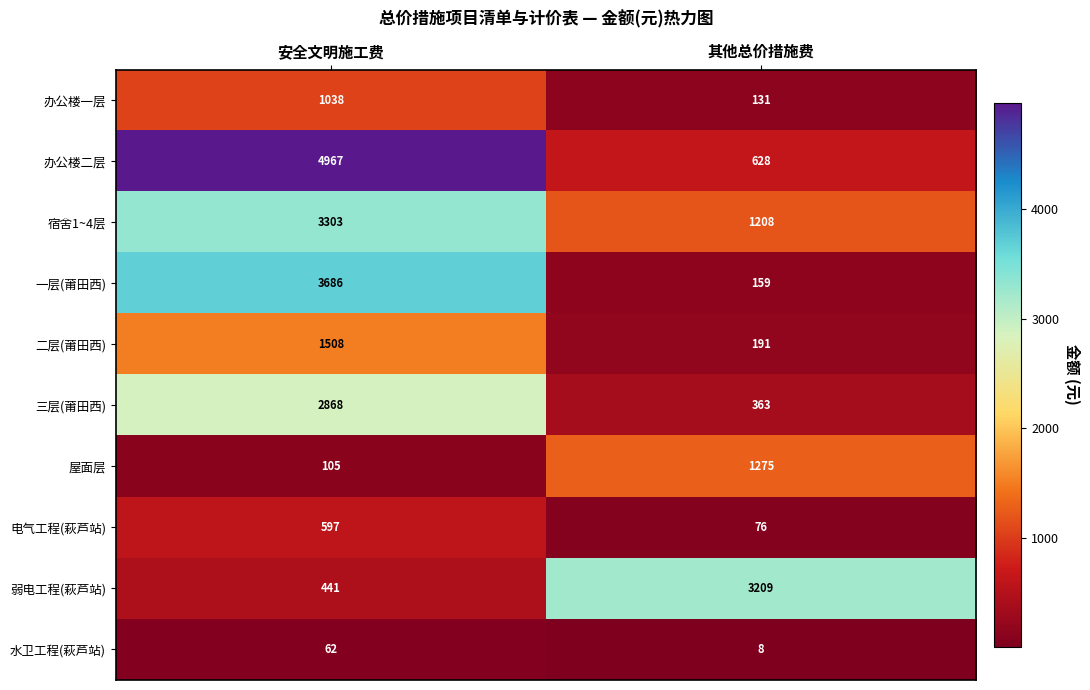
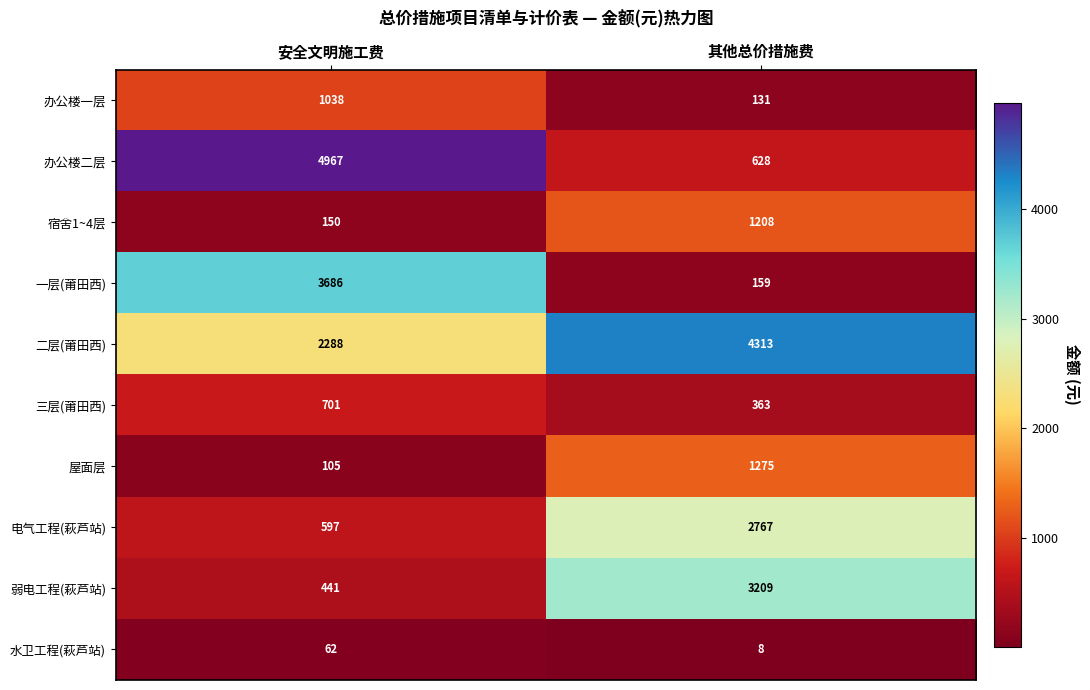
  {
    "办公楼一层": {
      "安全文明施工费": 1038,
      "其他总价措施费": 131
    },
    "办公楼二层": {
      "安全文明施工费": 4967,
      "其他总价措施费": 628
    },
    "宿舍1~4层": {
-     "安全文明施工费": 3303,
+     "安全文明施工费": 150,
      "其他总价措施费": 1208
    },
    "一层(莆田西)": {
      "安全文明施工费": 3686,
      "其他总价措施费": 159
    },
    "二层(莆田西)": {
-     "安全文明施工费": 1508,
-     "其他总价措施费": 191
+     "安全文明施工费": 2288,
+     "其他总价措施费": 4313
    },
    "三层(莆田西)": {
-     "安全文明施工费": 2868,
+     "安全文明施工费": 701,
      "其他总价措施费": 363
    },
    "屋面层": {
      "安全文明施工费": 105,
      "其他总价措施费": 1275
    },
    "电气工程(萩芦站)": {
      "安全文明施工费": 597,
-     "其他总价措施费": 76
+     "其他总价措施费": 2767
    },
    "弱电工程(萩芦站)": {
      "安全文明施工费": 441,
      "其他总价措施费": 3209
    },
    "水卫工程(萩芦站)": {
      "安全文明施工费": 62,
      "其他总价措施费": 8
    }
  }
